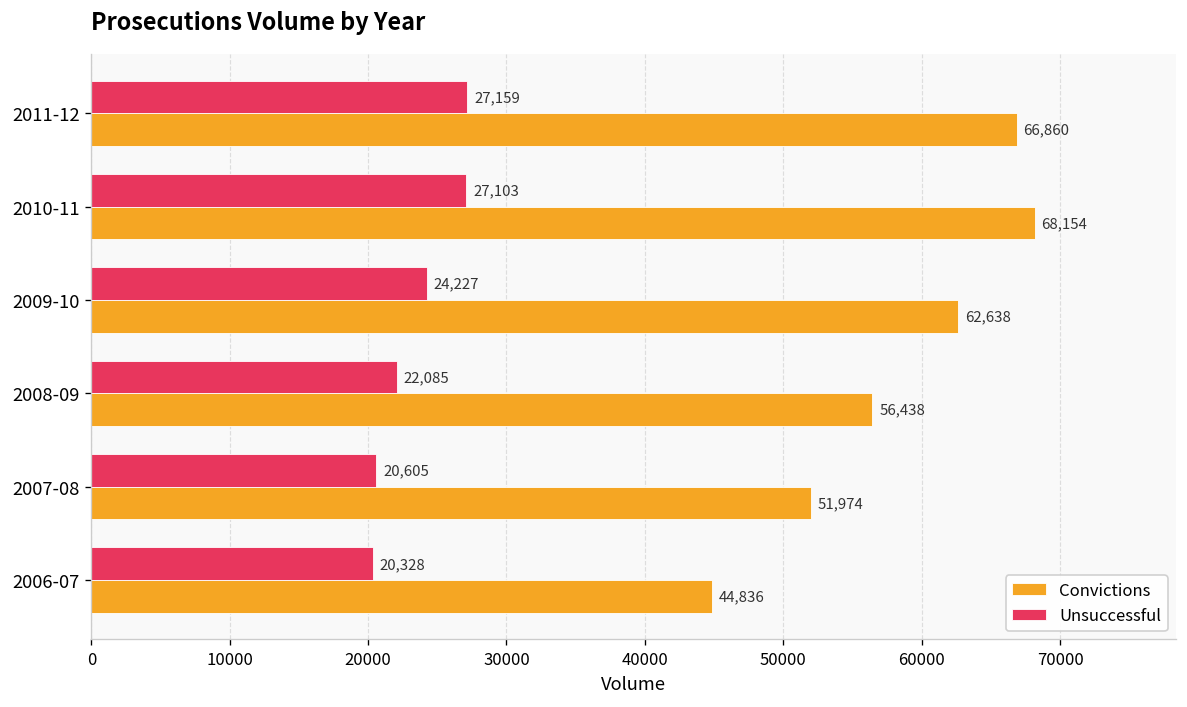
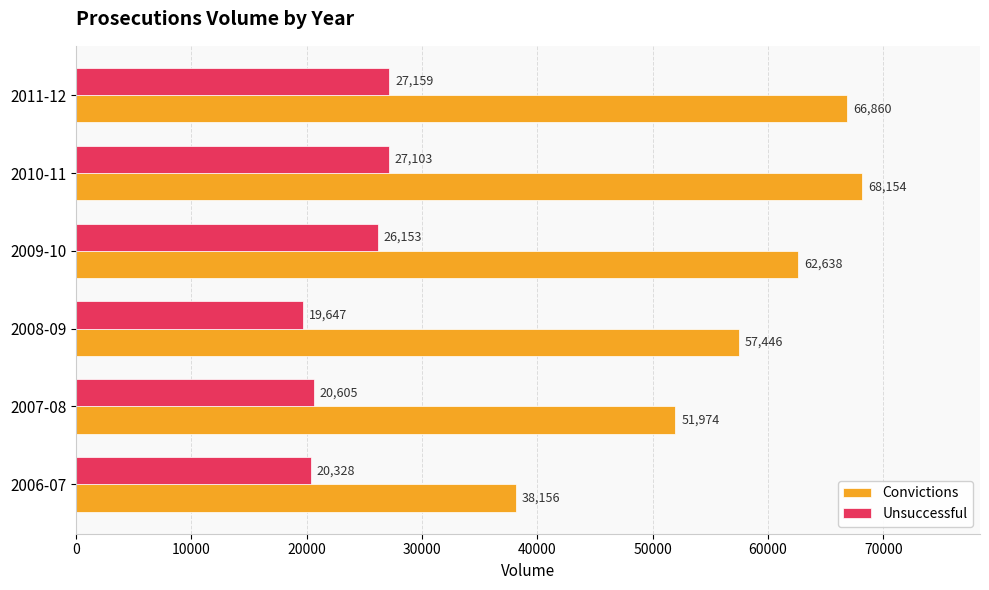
  {
    "Convictions": {
      "2011-12": "66,860",
      "2010-11": "68,154",
      "2009-10": "62,638",
-     "2008-09": "56,438",
+     "2008-09": "57,446",
      "2007-08": "51,974",
-     "2006-07": "44,836"
+     "2006-07": "38,156"
    },
    "Unsuccessful": {
      "2011-12": "27,159",
      "2010-11": "27,103",
-     "2009-10": "24,227",
-     "2008-09": "22,085",
+     "2009-10": "26,153",
+     "2008-09": "19,647",
      "2007-08": "20,605",
      "2006-07": "20,328"
    }
  }
